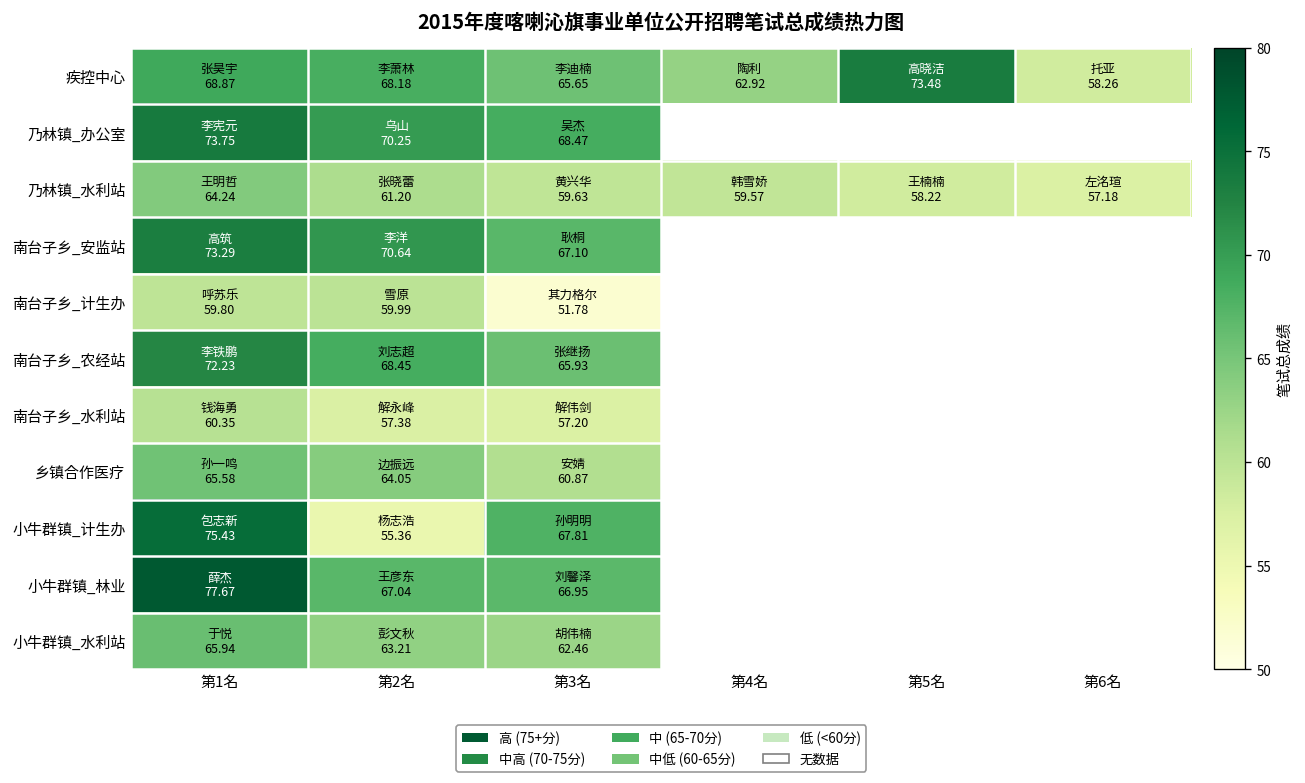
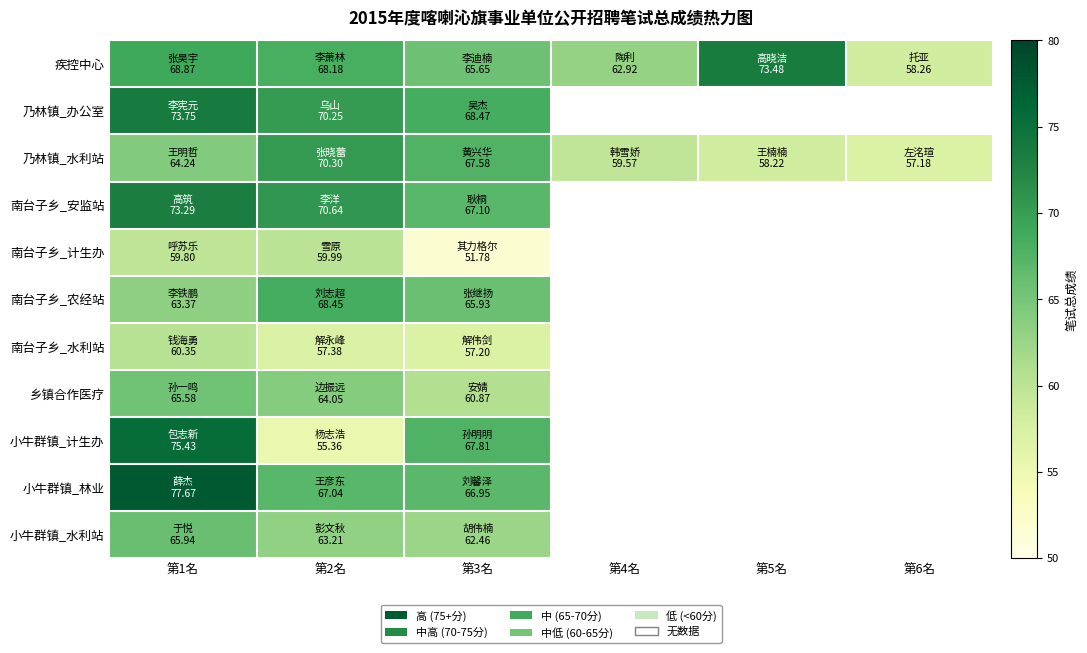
  {
    "疾控中心": {
      "第1名": 68.87,
      "第2名": 68.18,
      "第3名": 65.65,
      "第4名": 62.92,
      "第5名": 73.48,
      "第6名": 58.26
    },
    "乃林镇_办公室": {
      "第1名": 73.75,
      "第2名": 70.25,
      "第3名": 68.47
    },
    "乃林镇_水利站": {
      "第1名": 64.24,
-     "第2名": 61.20,
-     "第3名": 59.63,
+     "第2名": 70.30,
+     "第3名": 67.58,
      "第4名": 59.57,
      "第5名": 58.22,
      "第6名": 57.18
    },
    "南台子乡_安监站": {
      "第1名": 73.29,
      "第2名": 70.64,
      "第3名": 67.10
    },
    "南台子乡_计生办": {
      "第1名": 59.80,
      "第2名": 59.99,
      "第3名": 51.78
    },
    "南台子乡_农经站": {
-     "第1名": 72.23,
+     "第1名": 63.37,
      "第2名": 68.45,
      "第3名": 65.93
    },
    "南台子乡_水利站": {
      "第1名": 60.35,
      "第2名": 57.38,
      "第3名": 57.20
    },
    "乡镇合作医疗": {
      "第1名": 65.58,
      "第2名": 64.05,
      "第3名": 60.87
    },
    "小牛群镇_计生办": {
      "第1名": 75.43,
      "第2名": 55.36,
      "第3名": 67.81
    },
    "小牛群镇_林业": {
      "第1名": 77.67,
      "第2名": 67.04,
      "第3名": 66.95
    },
    "小牛群镇_水利站": {
      "第1名": 65.94,
      "第2名": 63.21,
      "第3名": 62.46
    }
  }
